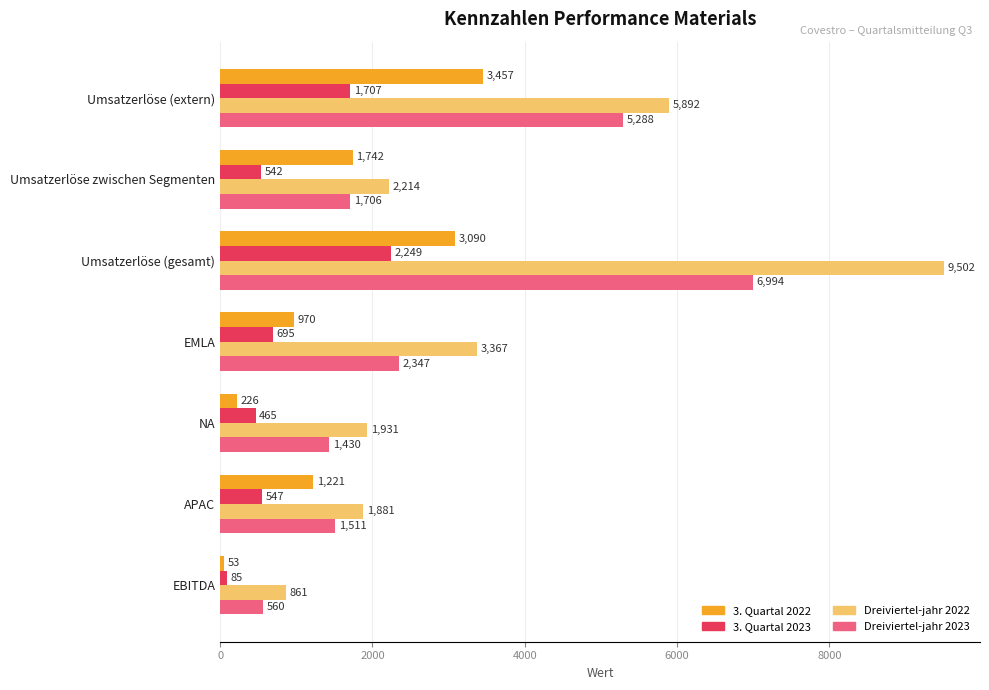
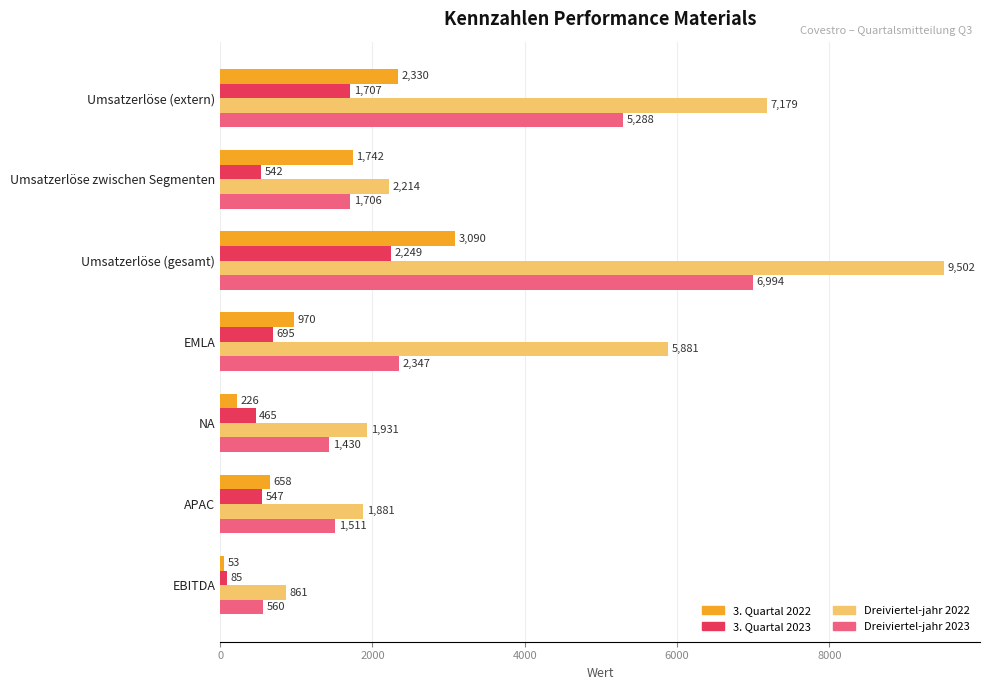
  {
    "3. Quartal 2022": {
-     "Umsatzerlöse (extern)": "3,457",
+     "Umsatzerlöse (extern)": "2,330",
      "Umsatzerlöse zwischen Segmenten": "1,742",
      "Umsatzerlöse (gesamt)": "3,090",
      "EMLA": "970",
      "NA": "226",
-     "APAC": "1,221",
+     "APAC": "658",
      "EBITDA": "53"
    },
    "Dreiviertel-jahr 2022": {
-     "Umsatzerlöse (extern)": "5,892",
+     "Umsatzerlöse (extern)": "7,179",
      "Umsatzerlöse zwischen Segmenten": "2,214",
      "Umsatzerlöse (gesamt)": "9,502",
-     "EMLA": "3,367",
+     "EMLA": "5,881",
      "NA": "1,931",
      "APAC": "1,881",
      "EBITDA": "861"
    }
  }
